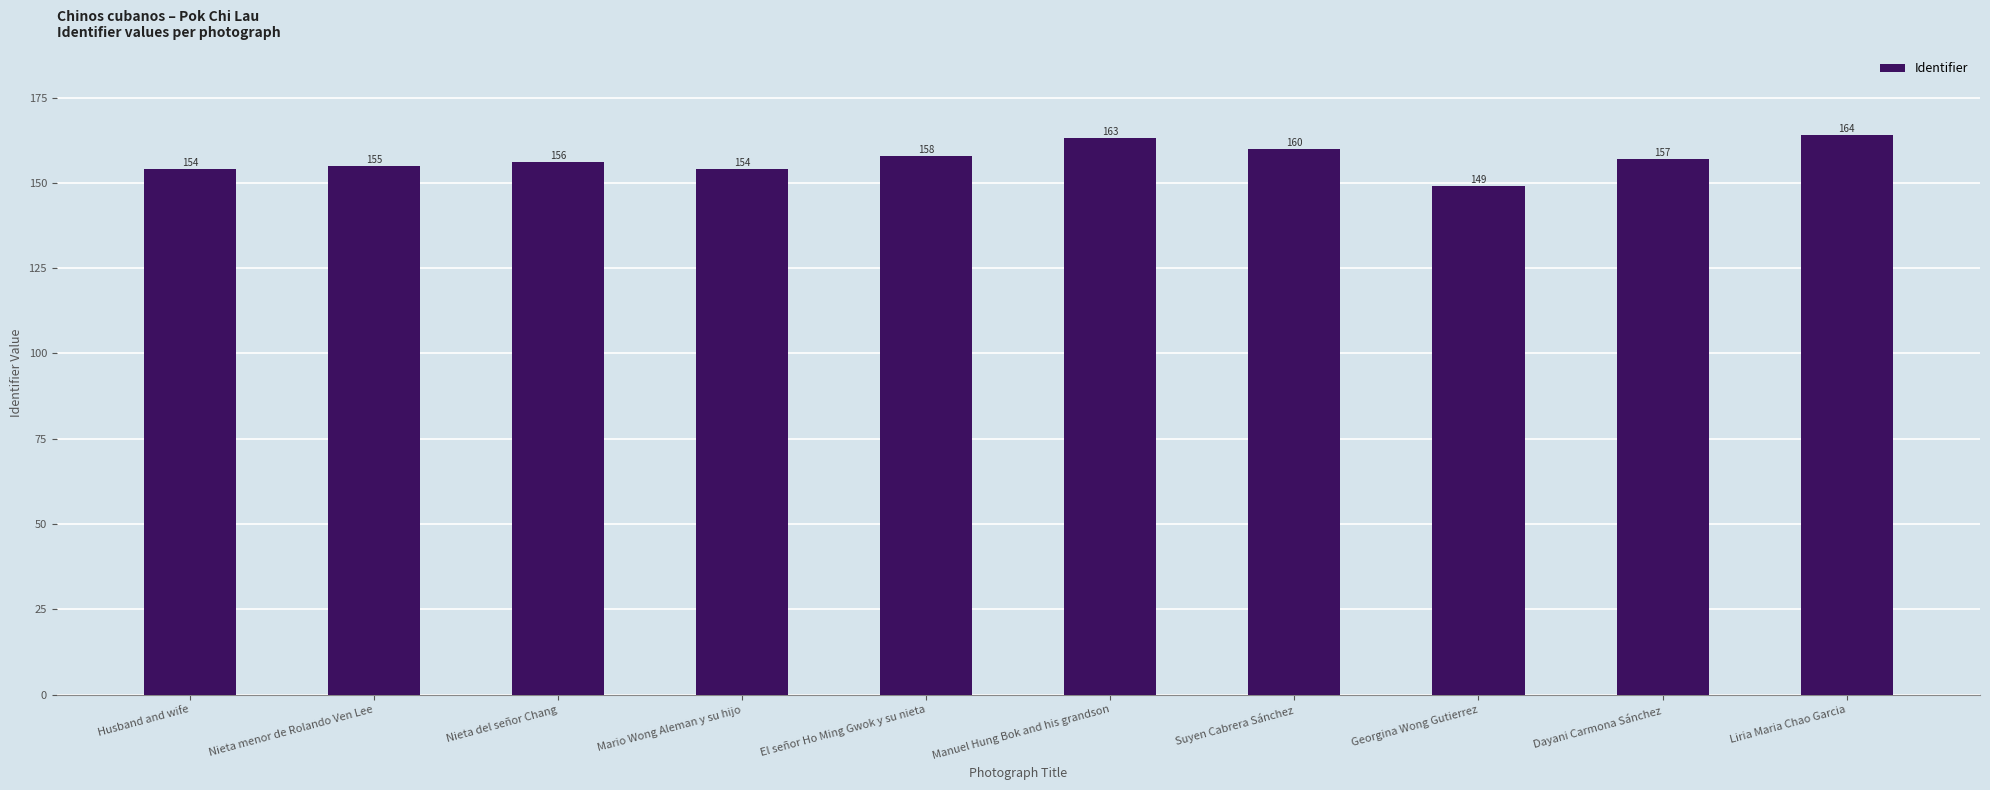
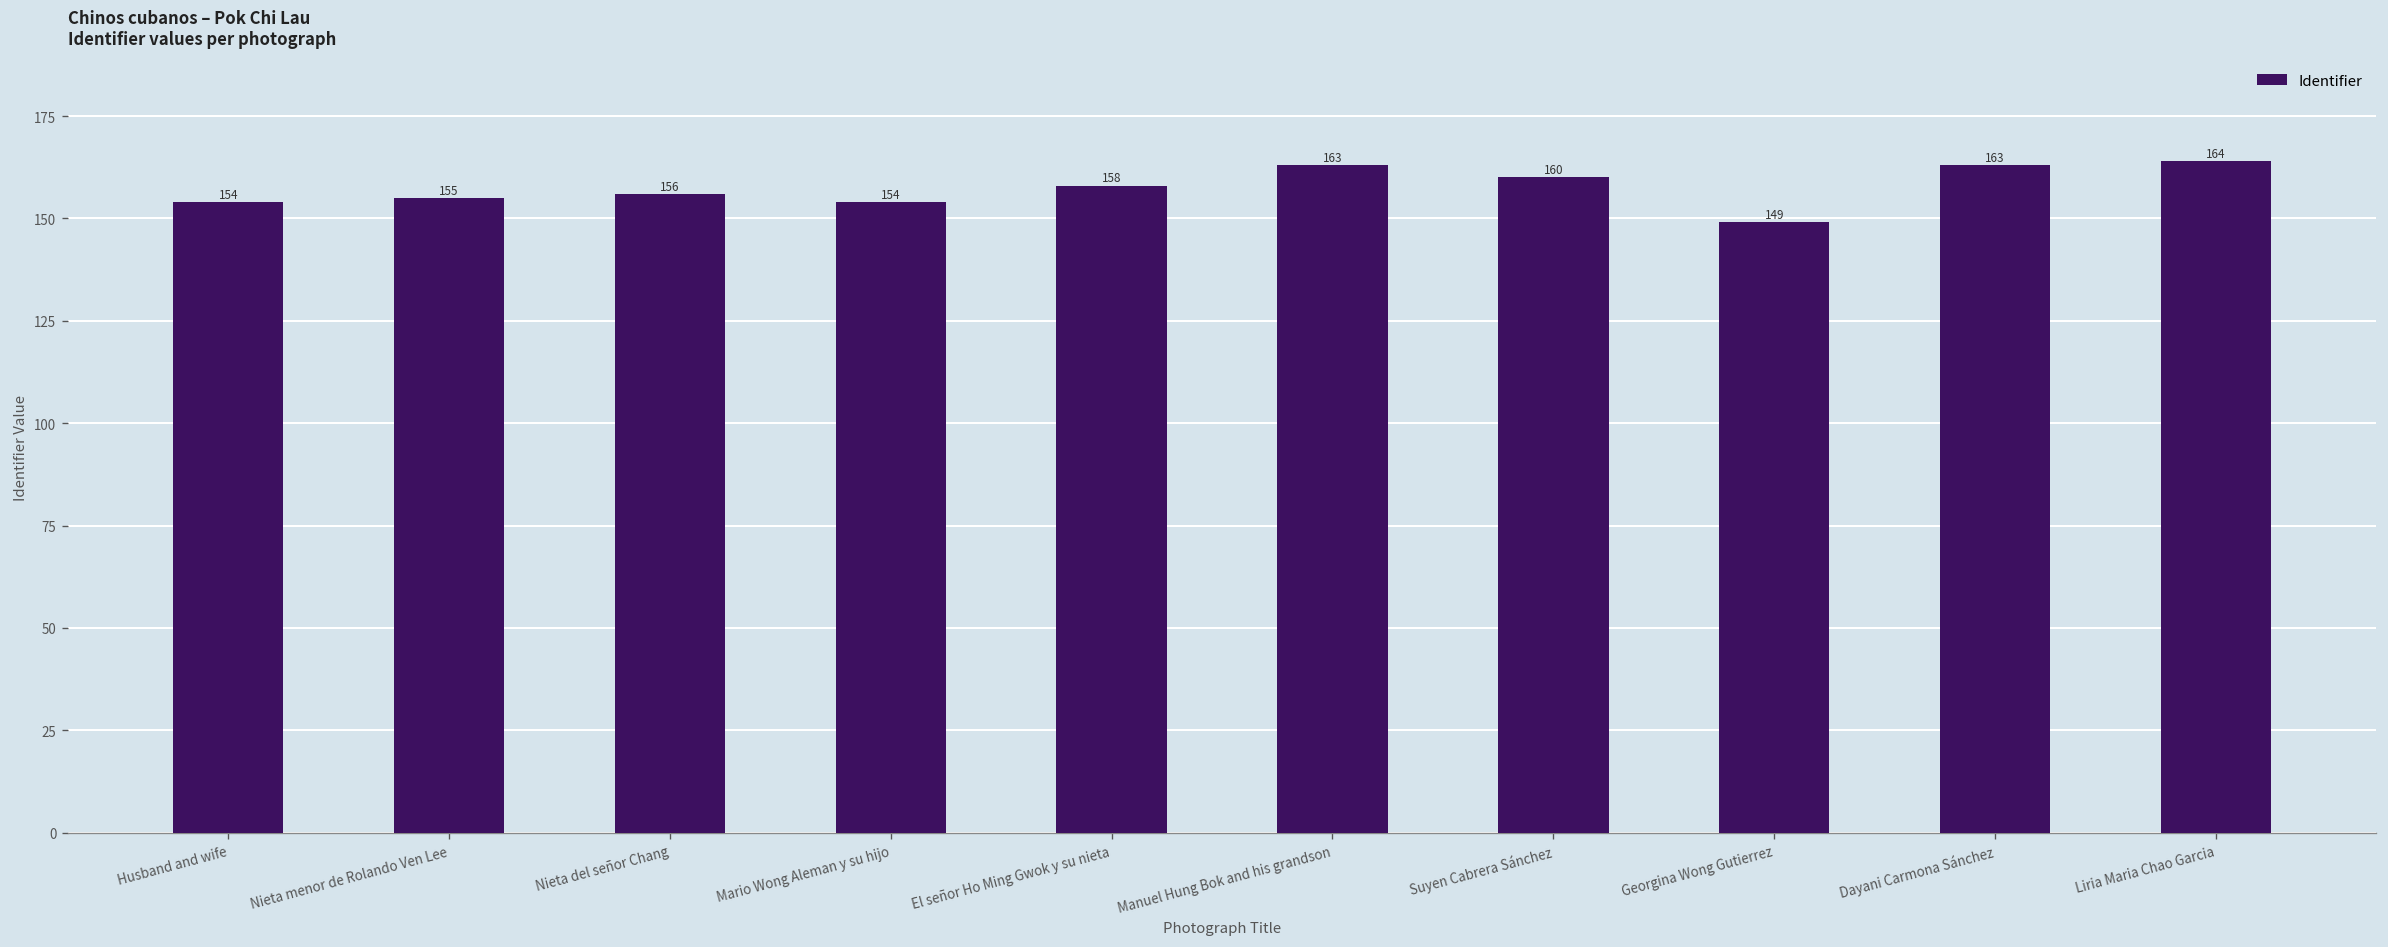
  {
    "Husband and wife": 154,
    "Nieta menor de Rolando Ven Lee": 155,
    "Nieta del señor Chang": 156,
    "Mario Wong Aleman y su hijo": 154,
    "El señor Ho Ming Gwok y su nieta": 158,
    "Manuel Hung Bok and his grandson": 163,
    "Suyen Cabrera Sánchez": 160,
    "Georgina Wong Gutierrez": 149,
-   "Dayani Carmona Sánchez": 157,
+   "Dayani Carmona Sánchez": 163,
    "Liria Maria Chao Garcia": 164
  }
